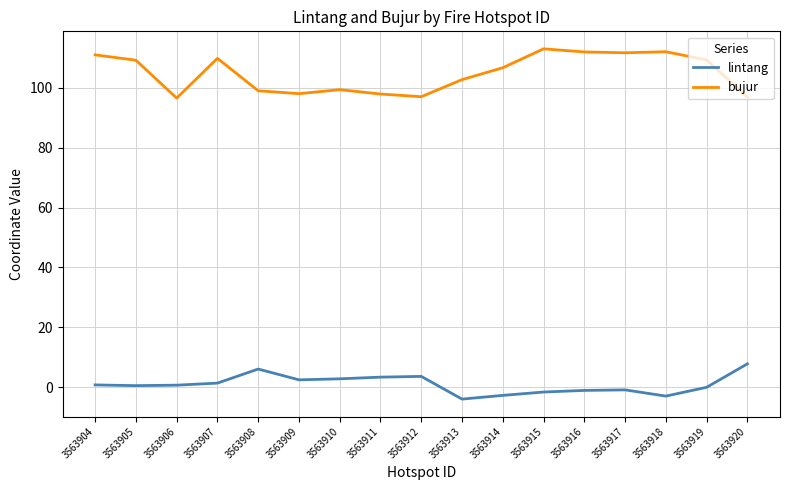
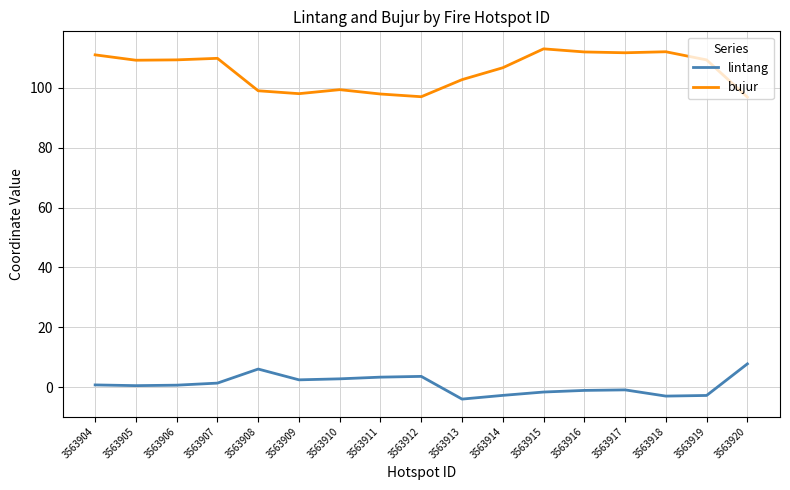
  {
    "lintang": {
      "3563904": 1,
      "3563905": 1,
      "3563906": 1,
      "3563907": 1,
      "3563908": 6,
      "3563909": 2,
      "3563910": 3,
      "3563911": 3,
      "3563912": 4,
      "3563913": -4,
      "3563914": -3,
      "3563915": -2,
      "3563916": -1,
      "3563917": -1,
      "3563918": -3,
-     "3563919": 0,
+     "3563919": -3,
      "3563920": 8
    },
    "bujur": {
      "3563904": 111,
      "3563905": 109,
-     "3563906": 97,
+     "3563906": 109,
      "3563907": 110,
      "3563908": 99,
      "3563909": 98,
      "3563910": 99,
      "3563911": 98,
      "3563912": 97,
      "3563913": 103,
      "3563914": 107,
      "3563915": 113,
      "3563916": 112,
      "3563917": 112,
      "3563918": 112
    }
  }
